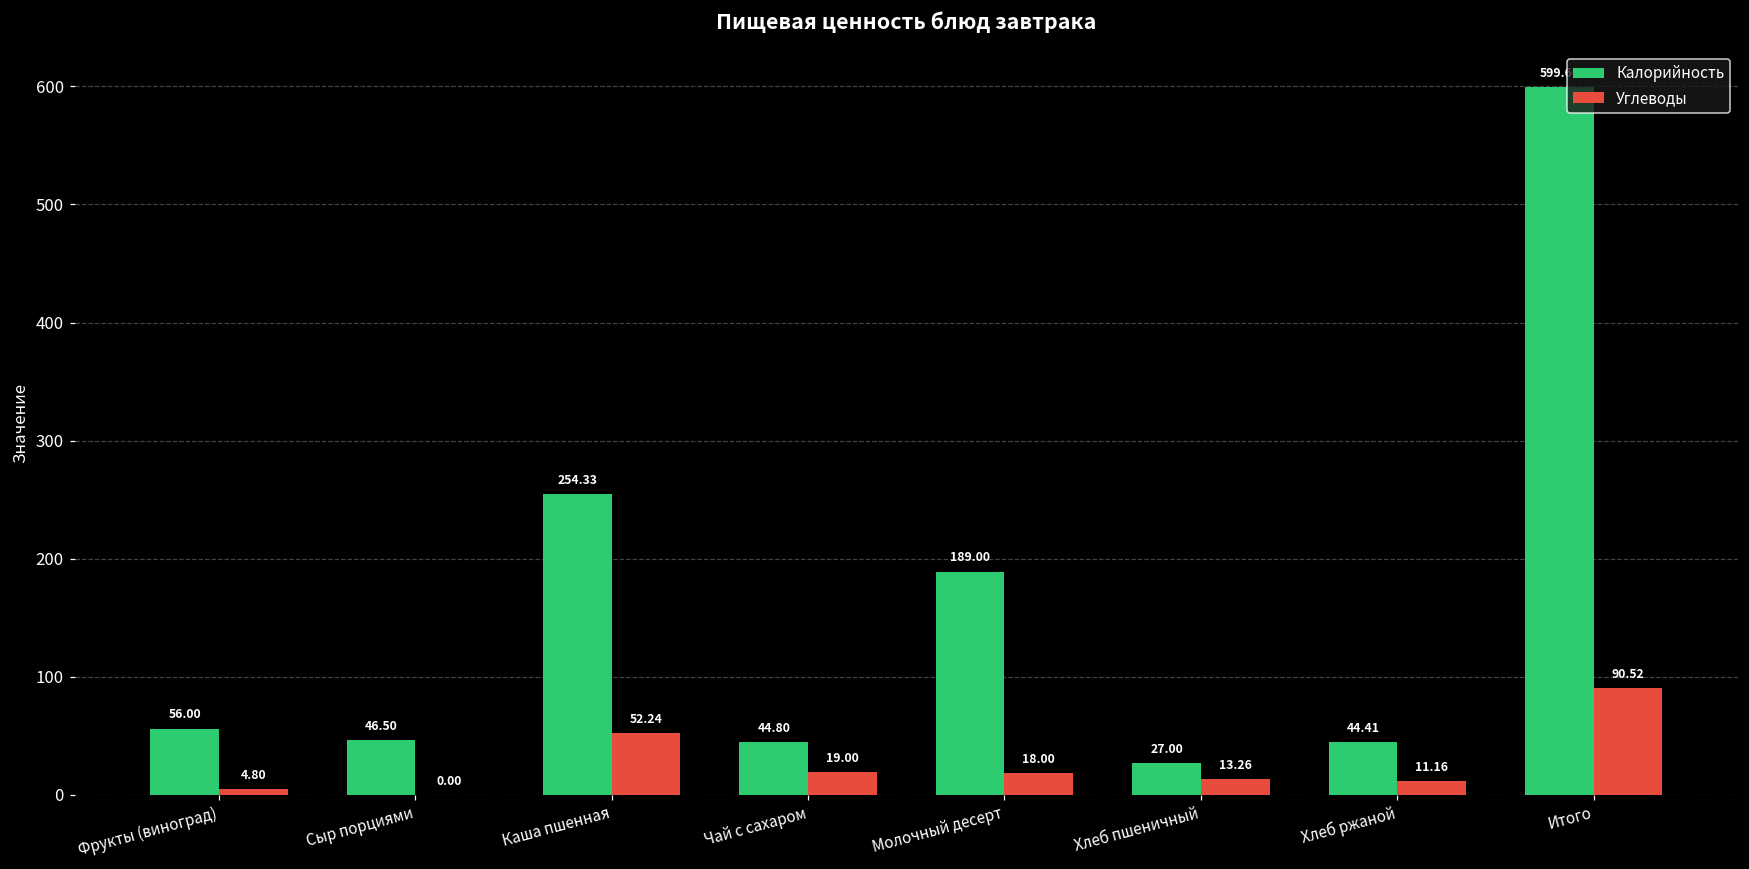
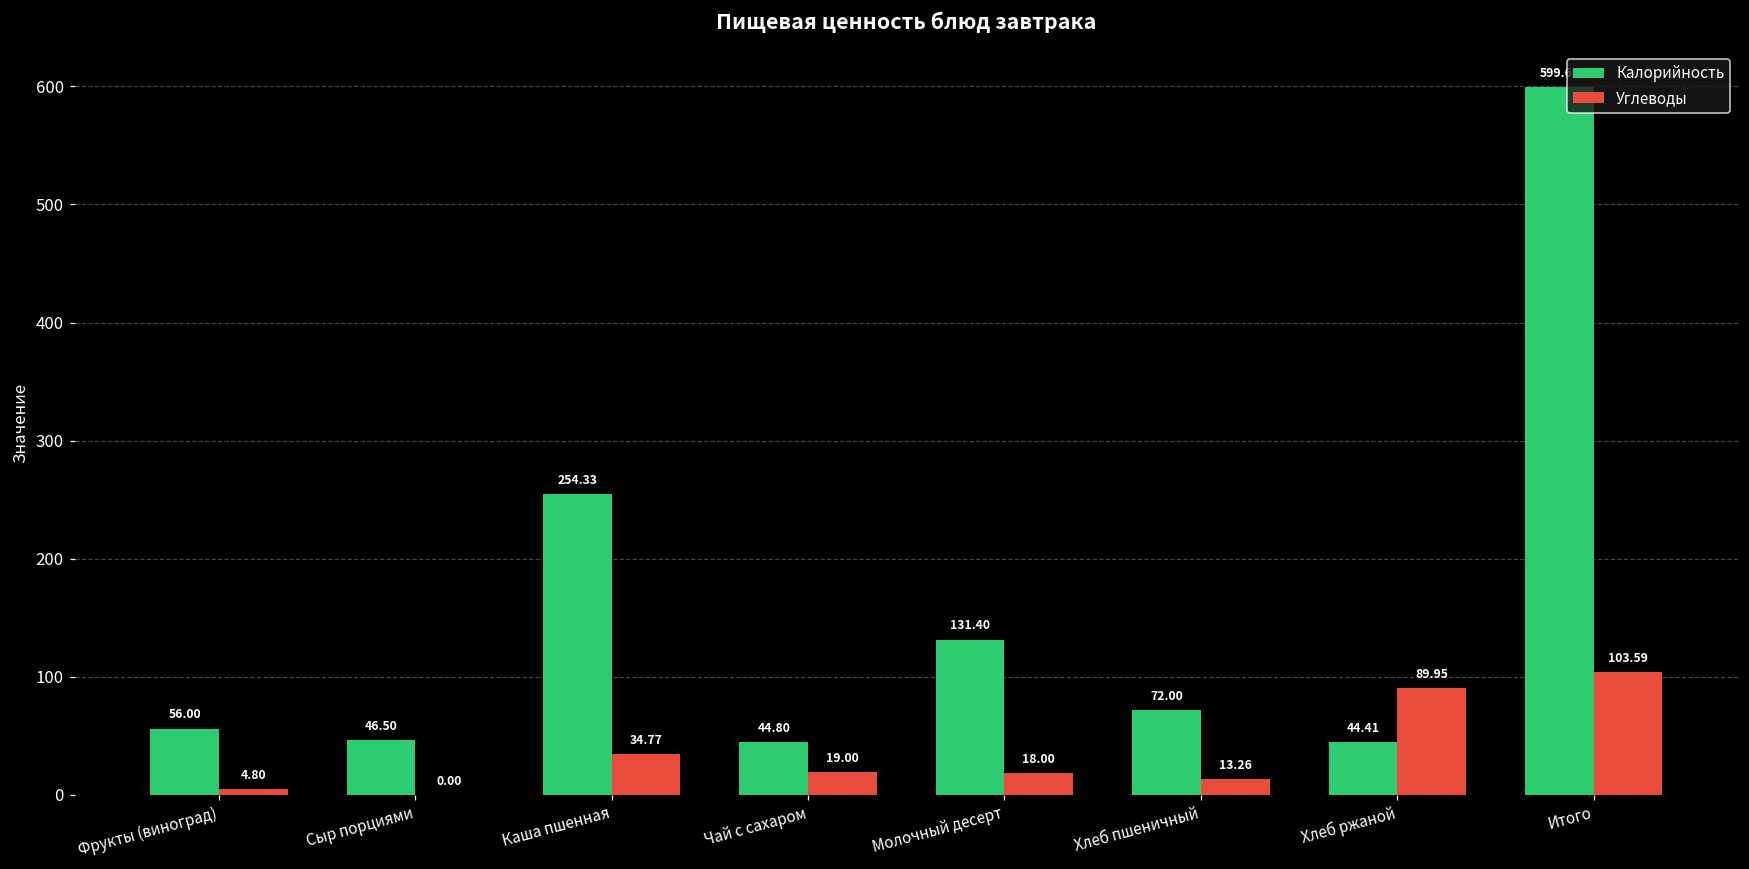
  {
    "Калорийность": {
      "Фрукты (виноград)": 56.00,
      "Сыр порциями": 46.50,
      "Каша пшенная": 254.33,
      "Чай с сахаром": 44.80,
-     "Молочный десерт": 189.00,
-     "Хлеб пшеничный": 27.00,
+     "Молочный десерт": 131.40,
+     "Хлеб пшеничный": 72.00,
      "Хлеб ржаной": 44.41
    },
    "Углеводы": {
      "Фрукты (виноград)": 4.80,
      "Сыр порциями": 0.00,
-     "Каша пшенная": 52.24,
+     "Каша пшенная": 34.77,
      "Чай с сахаром": 19.00,
      "Молочный десерт": 18.00,
      "Хлеб пшеничный": 13.26,
-     "Хлеб ржаной": 11.16,
-     "Итого": 90.52
+     "Хлеб ржаной": 89.95,
+     "Итого": 103.59
    }
  }
